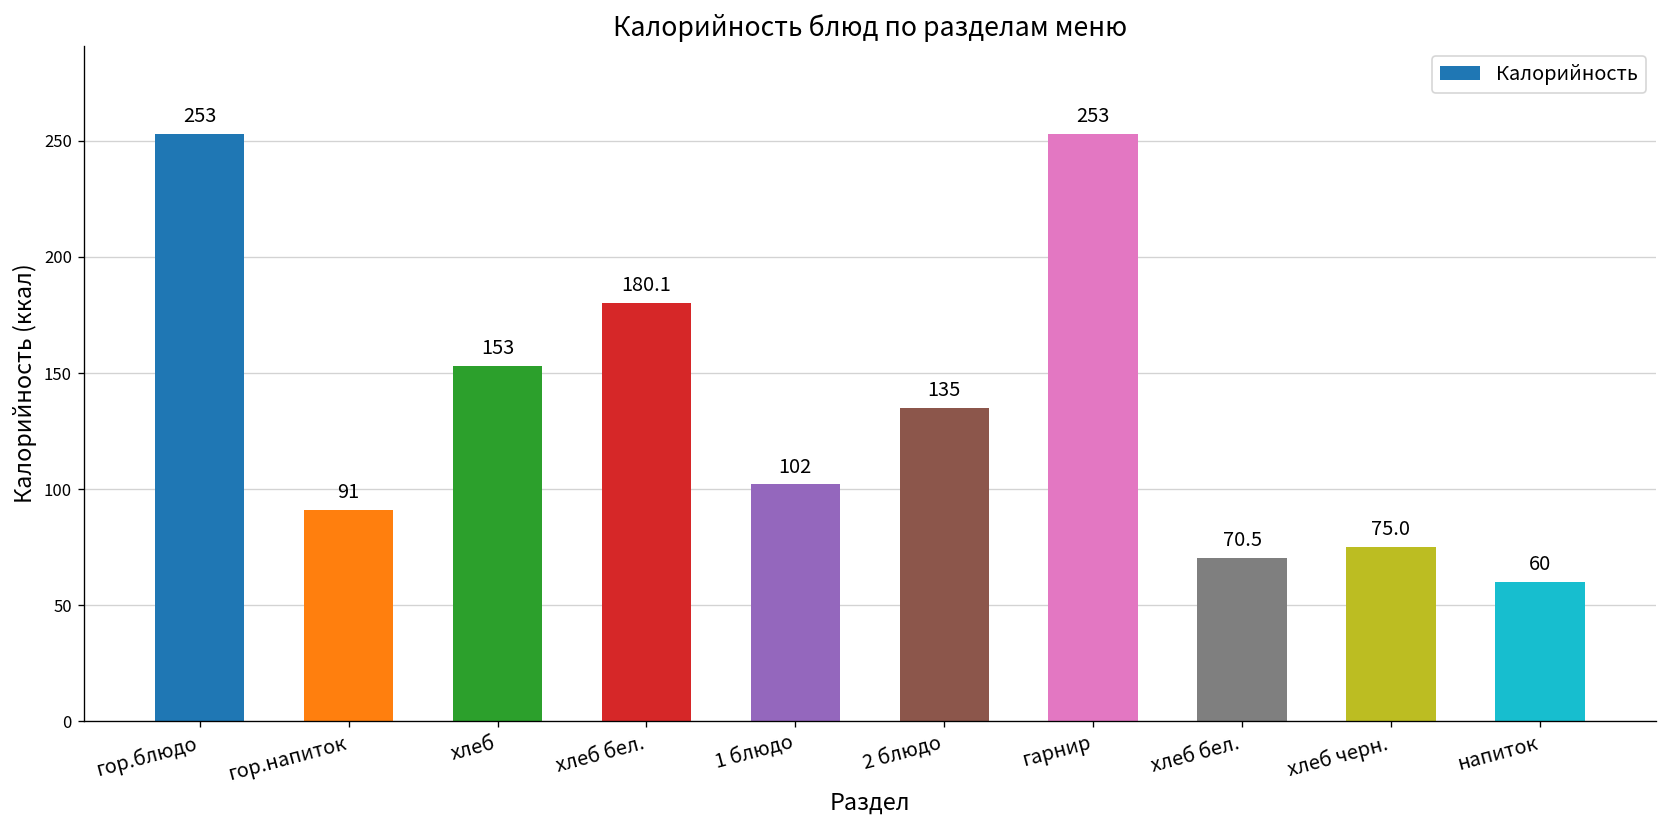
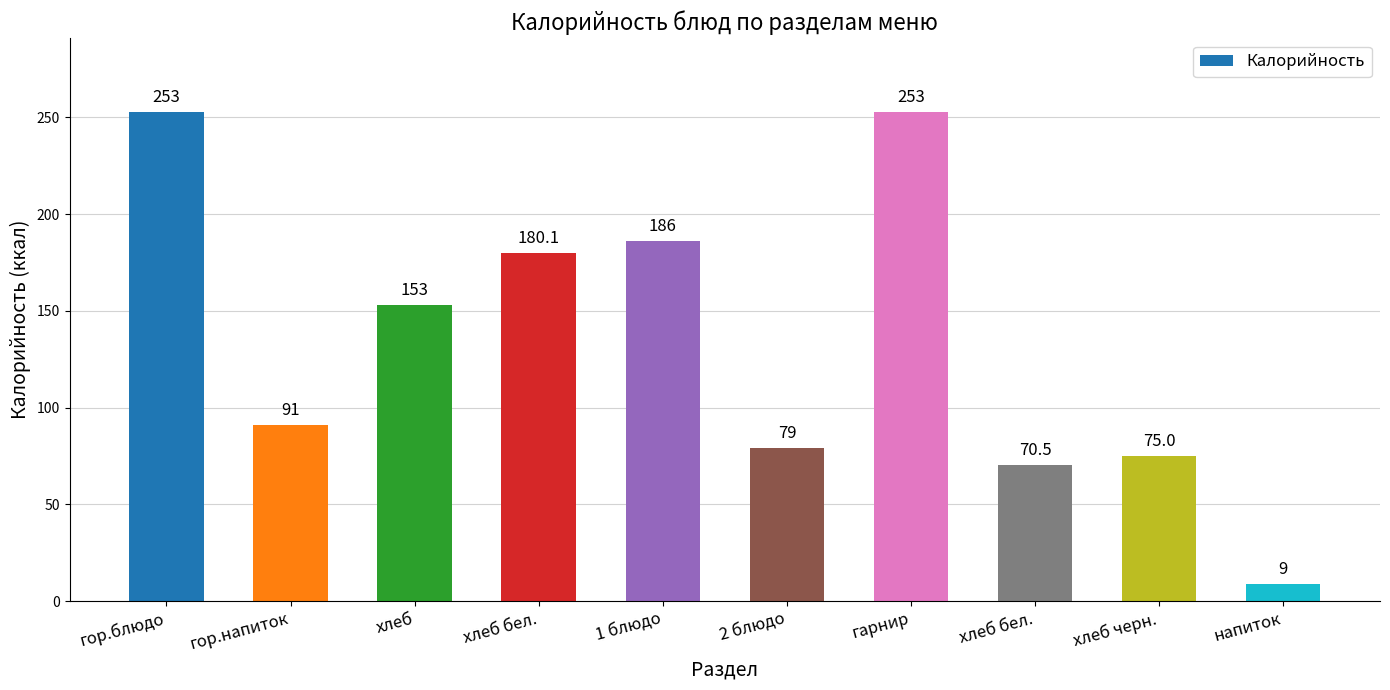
  {
    "гор.блюдо": 253,
    "гор.напиток": 91,
    "хлеб": 153,
-   "1 блюдо": 102,
-   "2 блюдо": 135,
+   "1 блюдо": 186,
+   "2 блюдо": 79,
    "гарнир": 253,
    "хлеб черн.": 75.0,
-   "напиток": 60
+   "напиток": 9
  }
